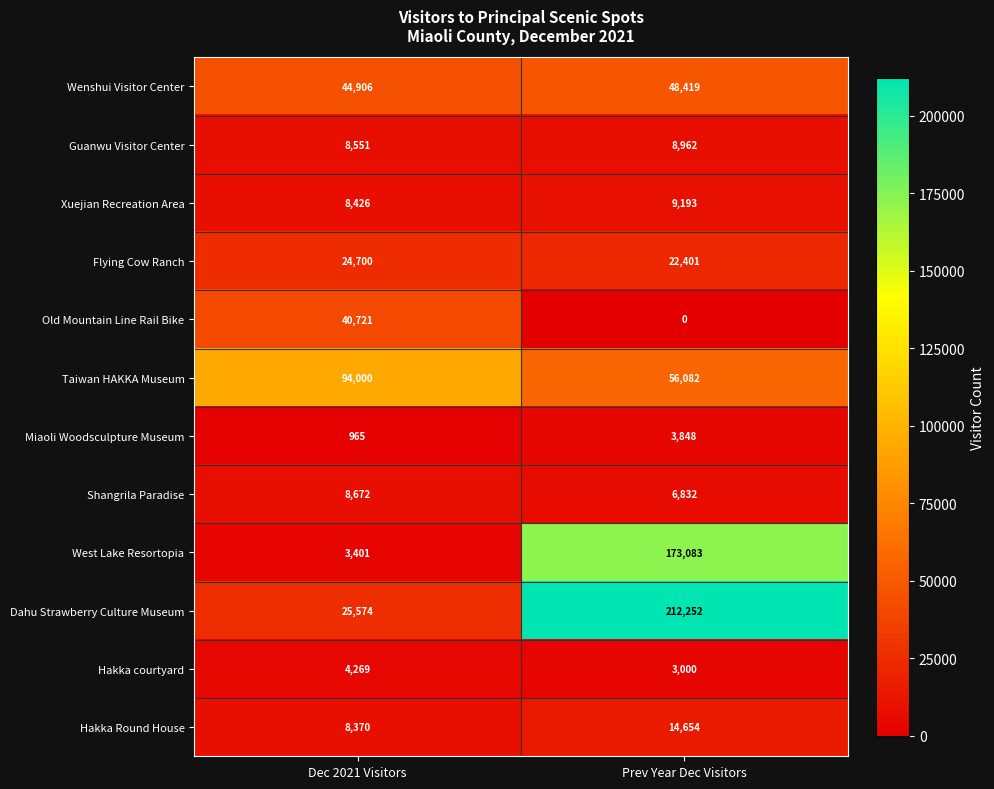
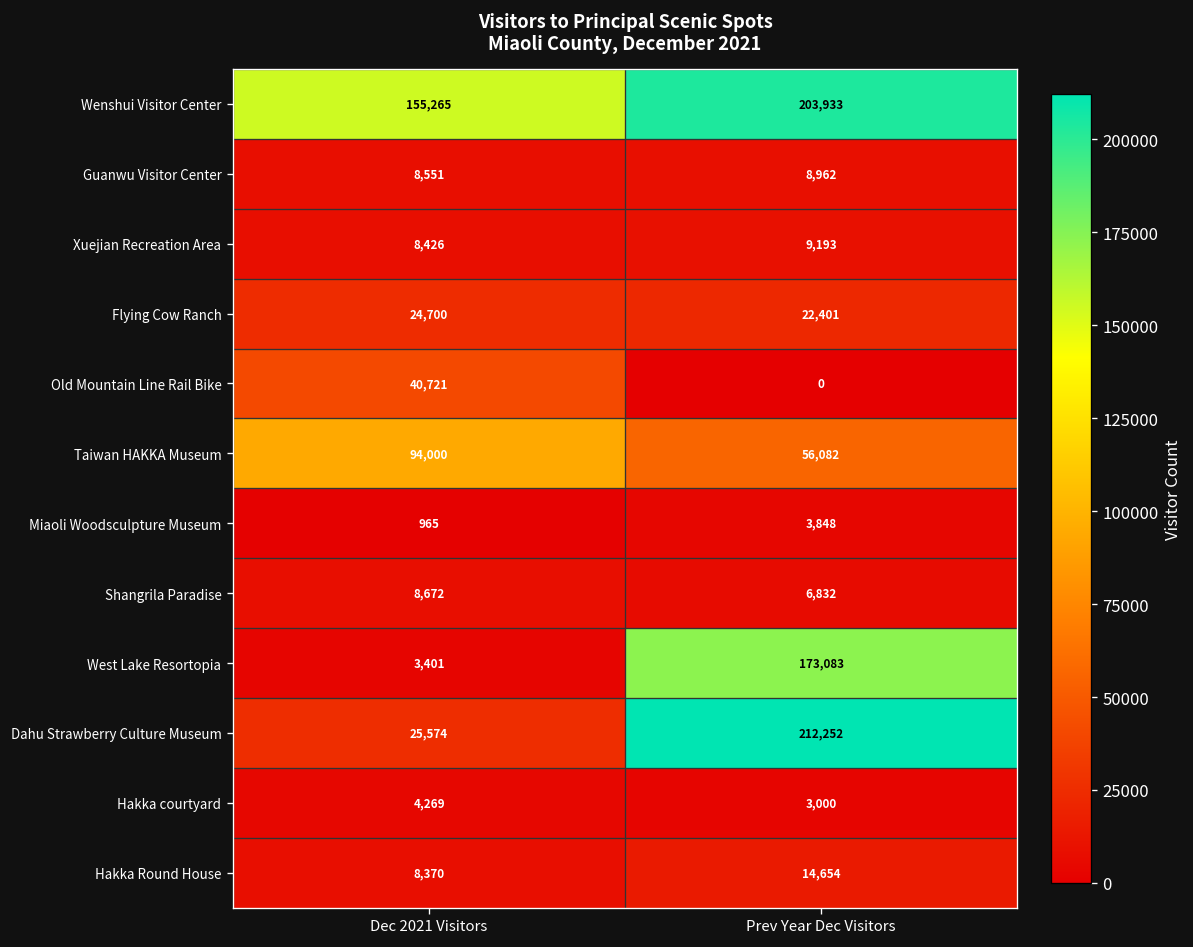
  {
    "Wenshui Visitor Center": {
-     "Dec 2021 Visitors": "44,906",
-     "Prev Year Dec Visitors": "48,419"
+     "Dec 2021 Visitors": "155,265",
+     "Prev Year Dec Visitors": "203,933"
    },
    "Guanwu Visitor Center": {
      "Dec 2021 Visitors": "8,551",
      "Prev Year Dec Visitors": "8,962"
    },
    "Xuejian Recreation Area": {
      "Dec 2021 Visitors": "8,426",
      "Prev Year Dec Visitors": "9,193"
    },
    "Flying Cow Ranch": {
      "Dec 2021 Visitors": "24,700",
      "Prev Year Dec Visitors": "22,401"
    },
    "Old Mountain Line Rail Bike": {
      "Dec 2021 Visitors": "40,721",
      "Prev Year Dec Visitors": "0"
    },
    "Taiwan HAKKA Museum": {
      "Dec 2021 Visitors": "94,000",
      "Prev Year Dec Visitors": "56,082"
    },
    "Miaoli Woodsculpture Museum": {
      "Dec 2021 Visitors": "965",
      "Prev Year Dec Visitors": "3,848"
    },
    "Shangrila Paradise": {
      "Dec 2021 Visitors": "8,672",
      "Prev Year Dec Visitors": "6,832"
    },
    "West Lake Resortopia": {
      "Dec 2021 Visitors": "3,401",
      "Prev Year Dec Visitors": "173,083"
    },
    "Dahu Strawberry Culture Museum": {
      "Dec 2021 Visitors": "25,574",
      "Prev Year Dec Visitors": "212,252"
    },
    "Hakka courtyard": {
      "Dec 2021 Visitors": "4,269",
      "Prev Year Dec Visitors": "3,000"
    },
    "Hakka Round House": {
      "Dec 2021 Visitors": "8,370",
      "Prev Year Dec Visitors": "14,654"
    }
  }
